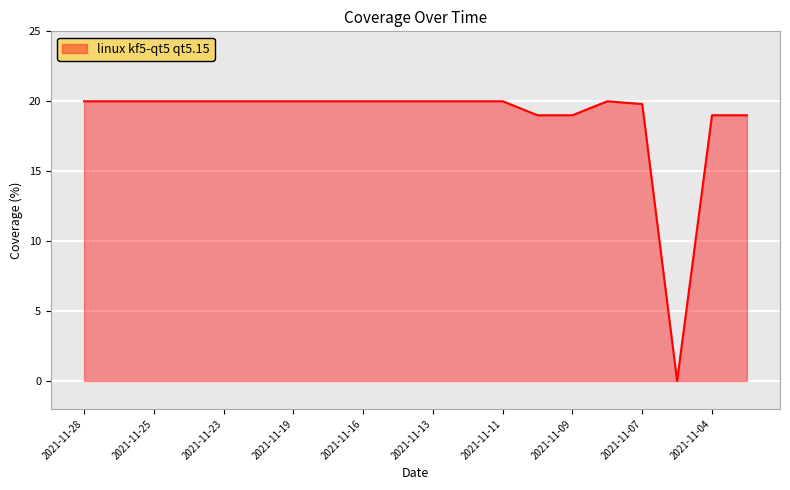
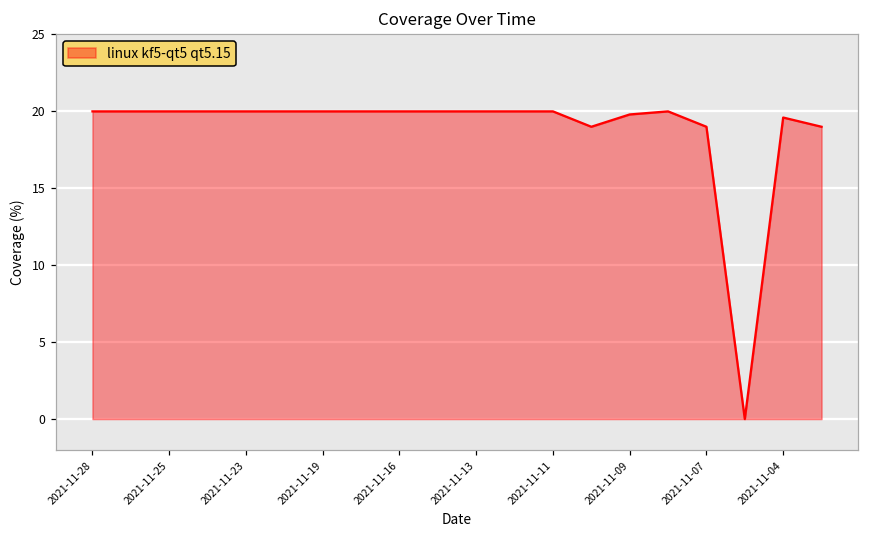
  {
    "2021-11-28": 20.0,
    "2021-11-25": 20.0,
    "2021-11-23": 20.0,
    "2021-11-19": 20.0,
    "2021-11-16": 20.0,
    "2021-11-13": 20.0,
    "2021-11-11": 20.0,
-   "2021-11-09": 19.0,
-   "2021-11-07": 19.8,
-   "2021-11-04": 19.0
+   "2021-11-09": 19.8,
+   "2021-11-07": 19.0,
+   "2021-11-04": 19.6
  }
